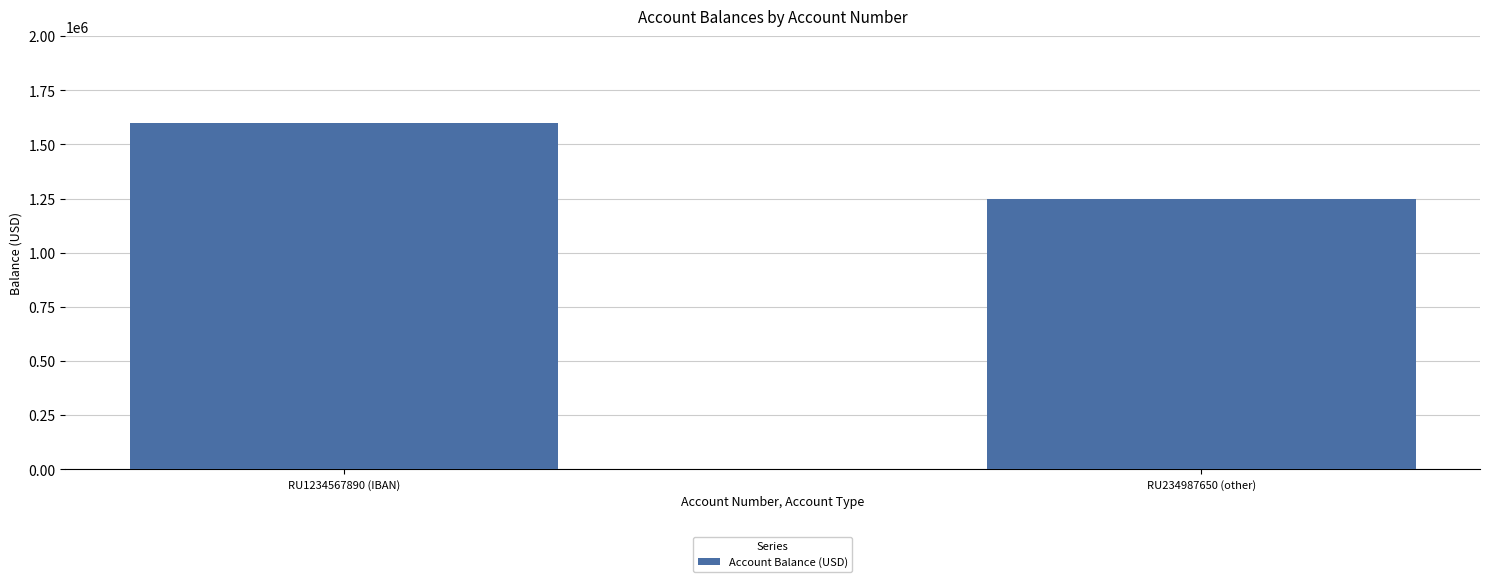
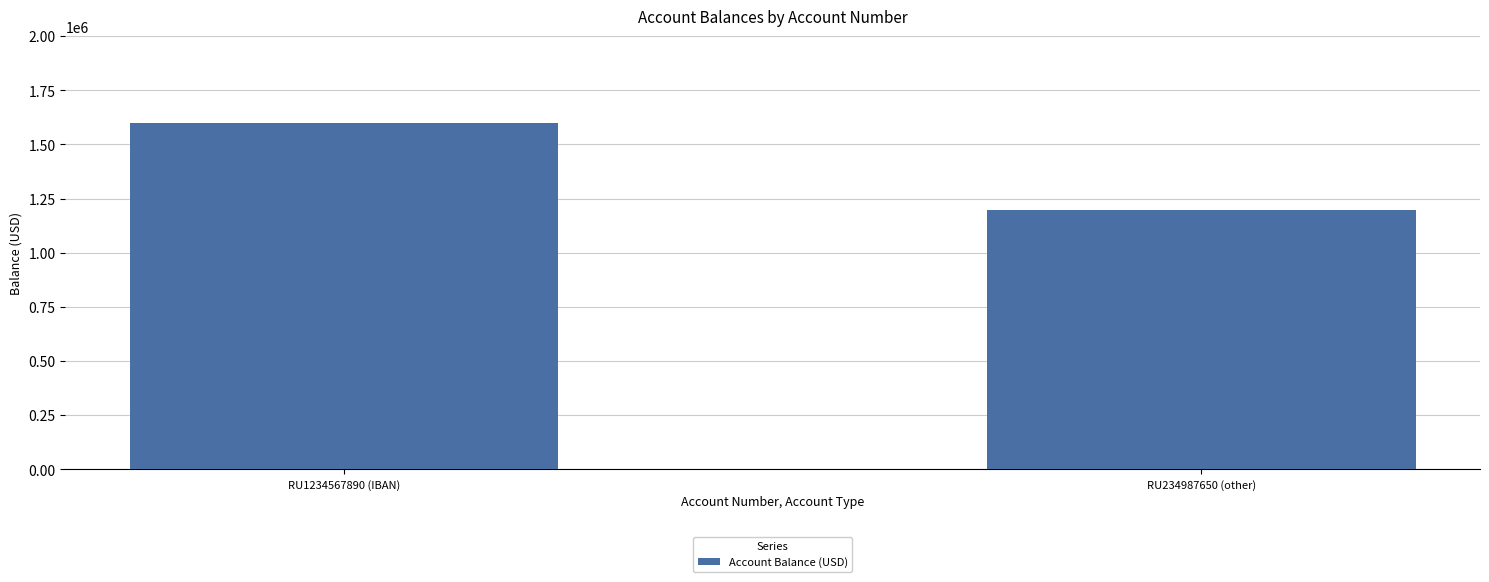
  {
    "RU1234567890 (IBAN)": 1600000,
-   "RU234987650 (other)": 1250000
+   "RU234987650 (other)": 1200000
  }
